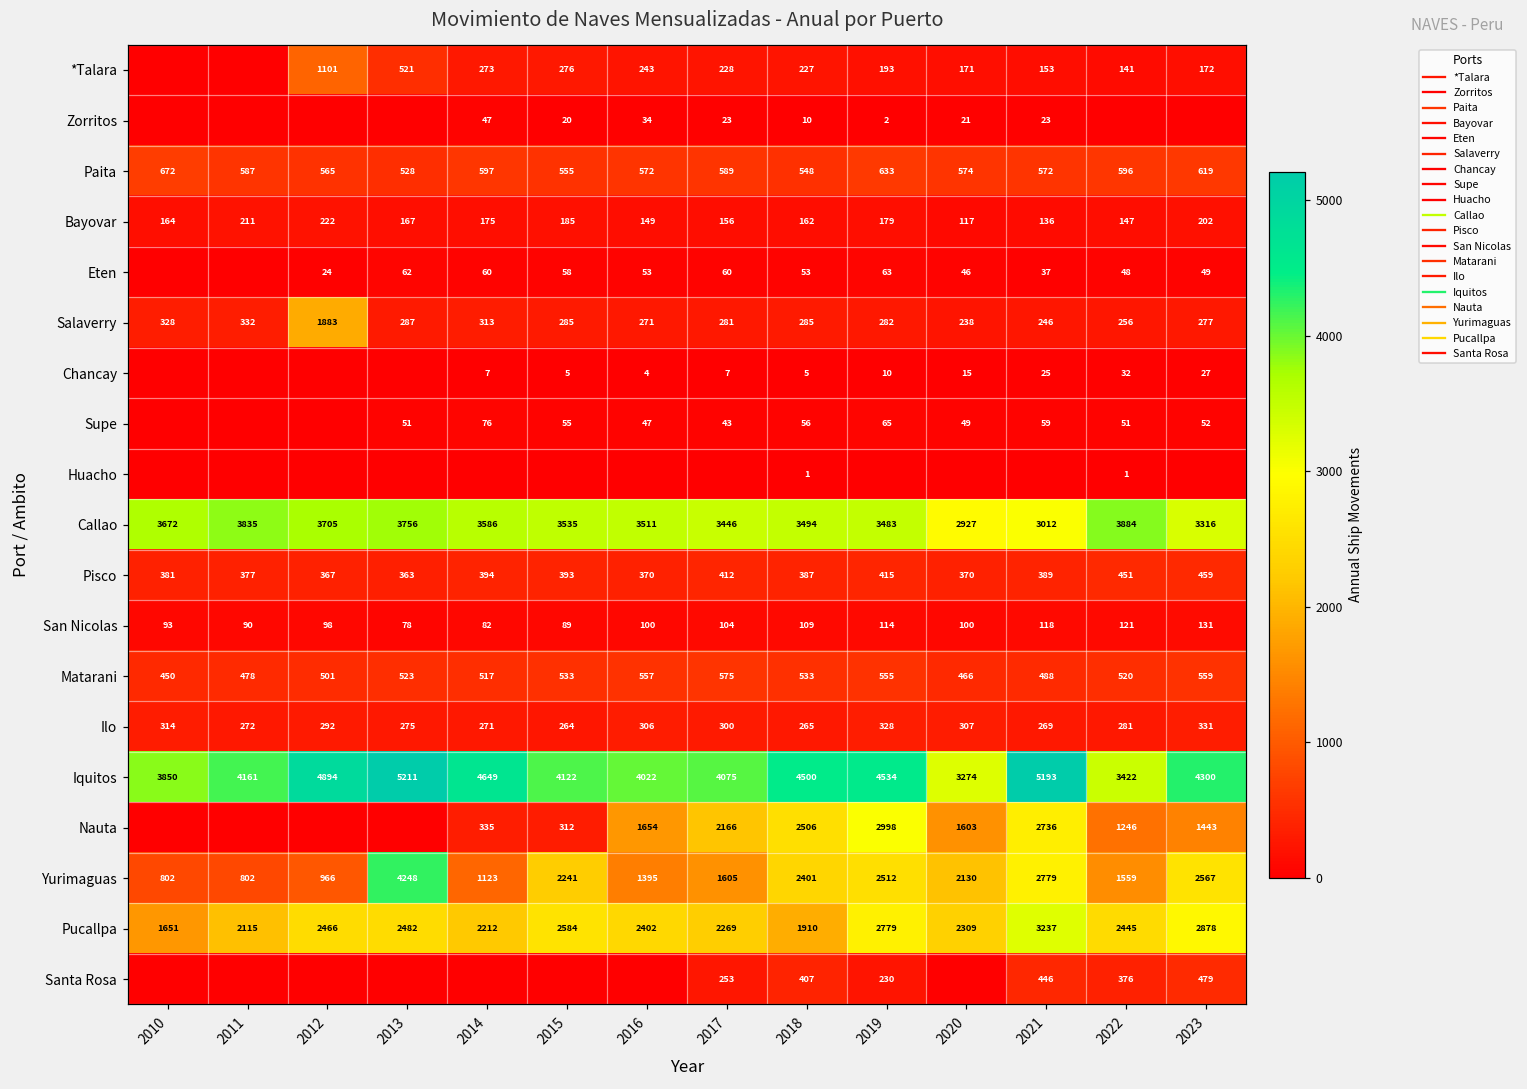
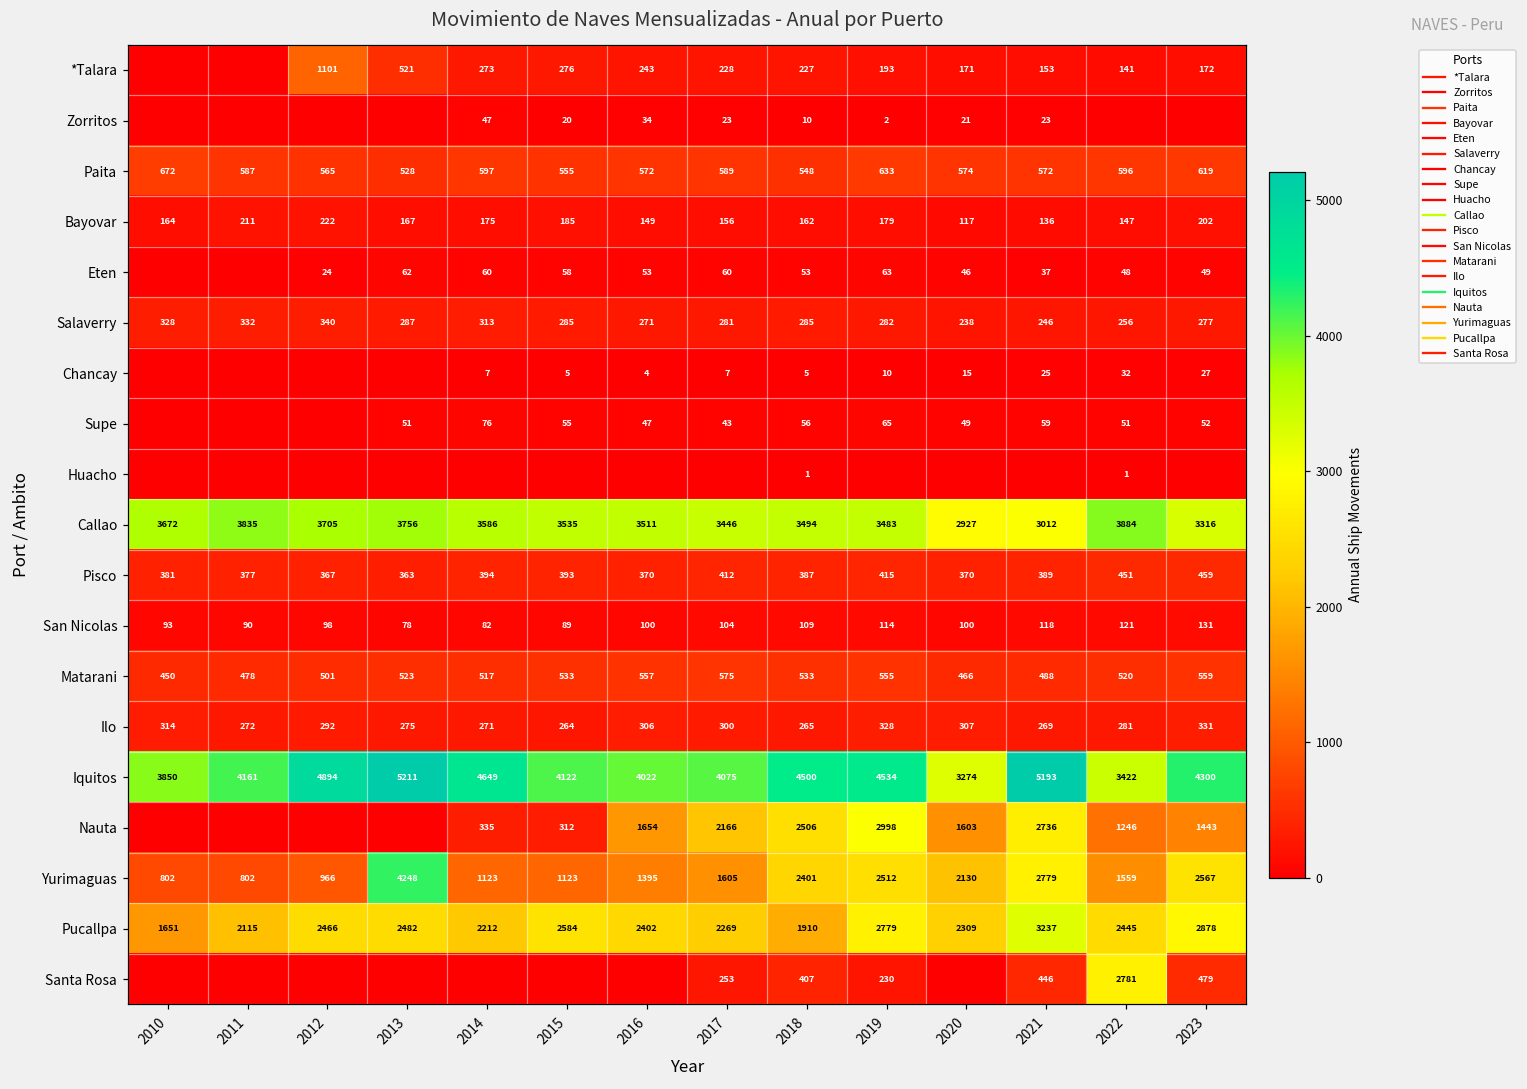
  {
    "Salaverry": {
      "2010": 328,
      "2011": 332,
-     "2012": 1883,
+     "2012": 340,
      "2013": 287,
      "2014": 313,
      "2015": 285,
      "2016": 271,
      "2017": 281,
      "2018": 285,
      "2019": 282,
      "2020": 238,
      "2021": 246,
      "2022": 256,
      "2023": 277
    },
    "Yurimaguas": {
      "2010": 802,
      "2011": 802,
      "2012": 966,
      "2013": 4248,
      "2014": 1123,
-     "2015": 2241,
+     "2015": 1123,
      "2016": 1395,
      "2017": 1605,
      "2018": 2401,
      "2019": 2512,
      "2020": 2130,
      "2021": 2779,
      "2022": 1559,
      "2023": 2567
    },
    "Santa Rosa": {
      "2017": 253,
      "2018": 407,
      "2019": 230,
      "2021": 446,
-     "2022": 376,
+     "2022": 2781,
      "2023": 479
    }
  }
